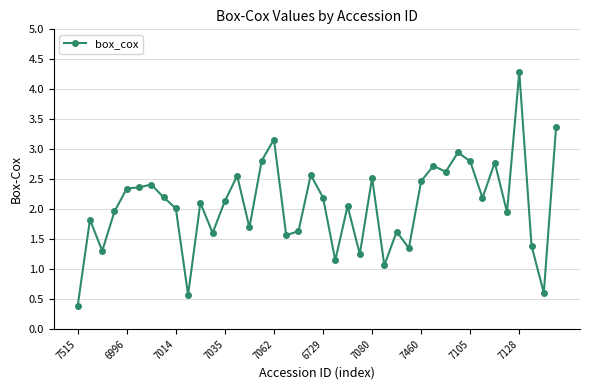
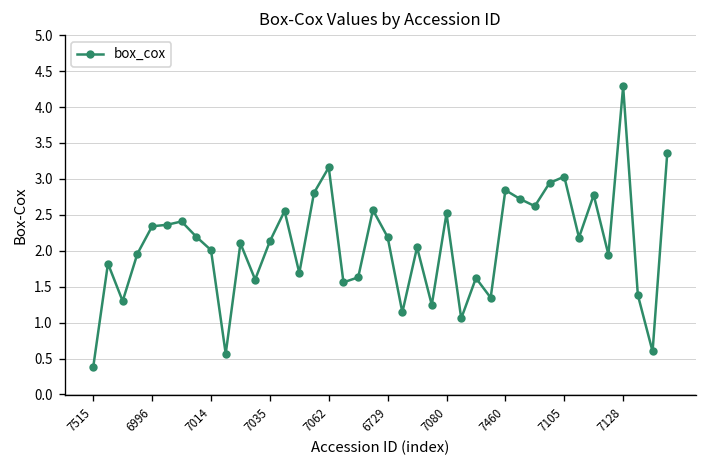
  {
    "7515": 0.4,
    "6996": 2.3,
    "7014": 2.0,
    "7035": 2.1,
    "7062": 3.2,
    "6729": 2.2,
    "7080": 2.5,
-   "7460": 2.5,
-   "7105": 2.8,
+   "7460": 2.8,
+   "7105": 3.0,
    "7128": 4.3
  }
